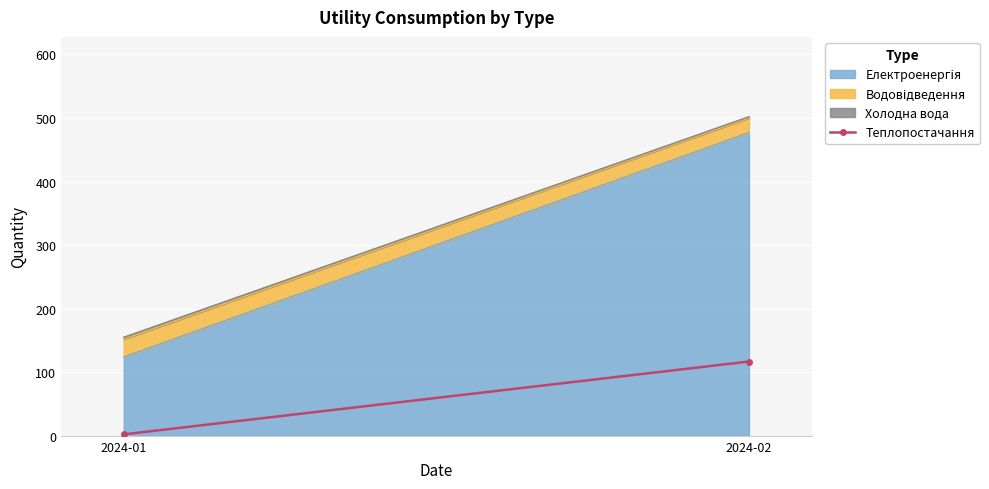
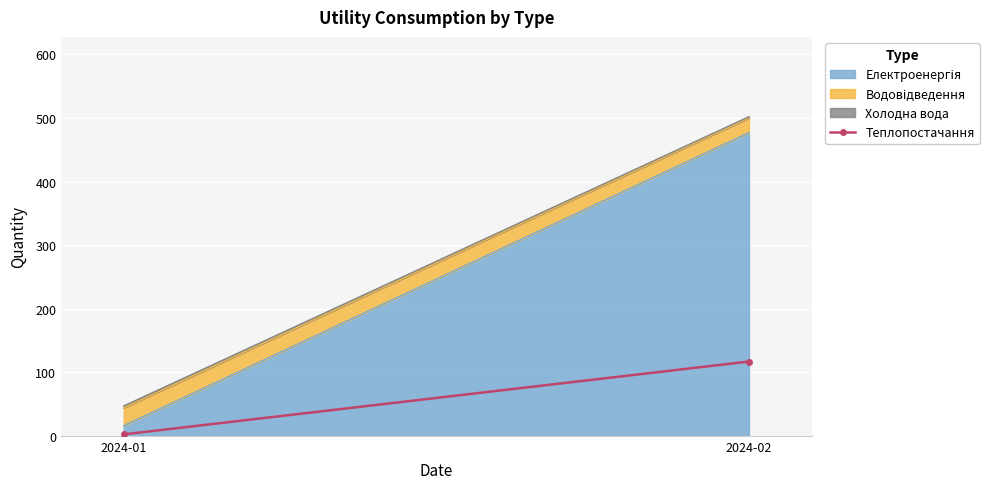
  {
    "Електроенергія": {
-     "2024-01": 120,
+     "2024-01": 20,
      "2024-02": 480
    },
    "Теплопостачання": {
      "2024-01": 0,
      "2024-02": 120
    }
  }
